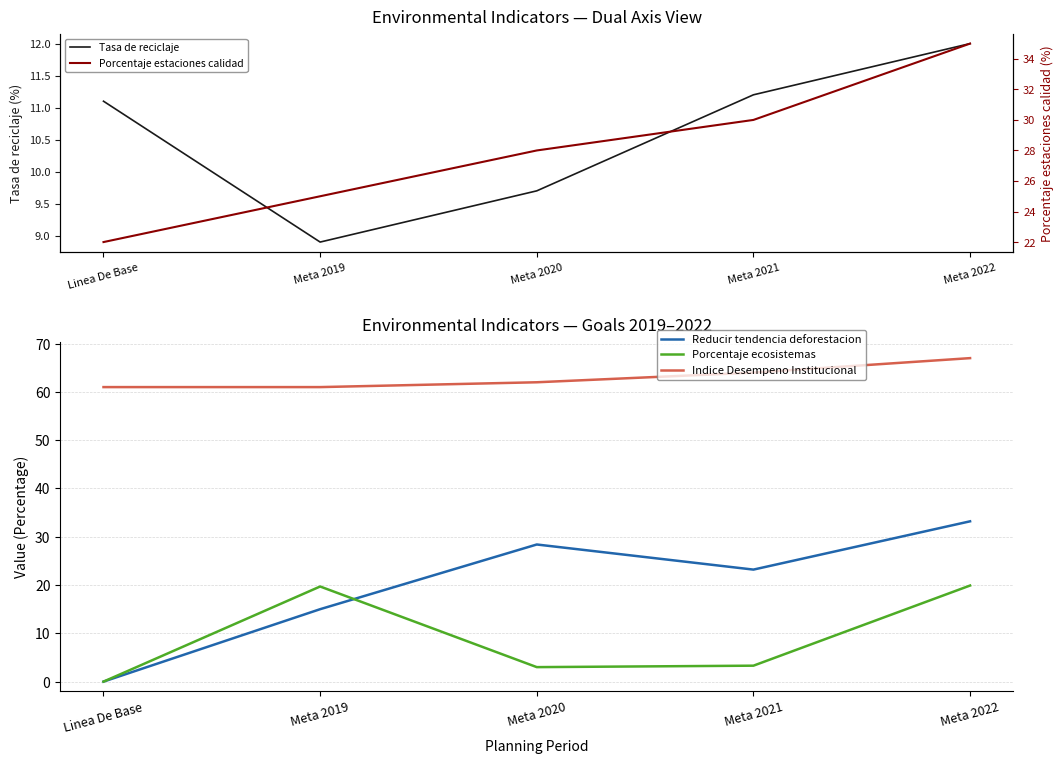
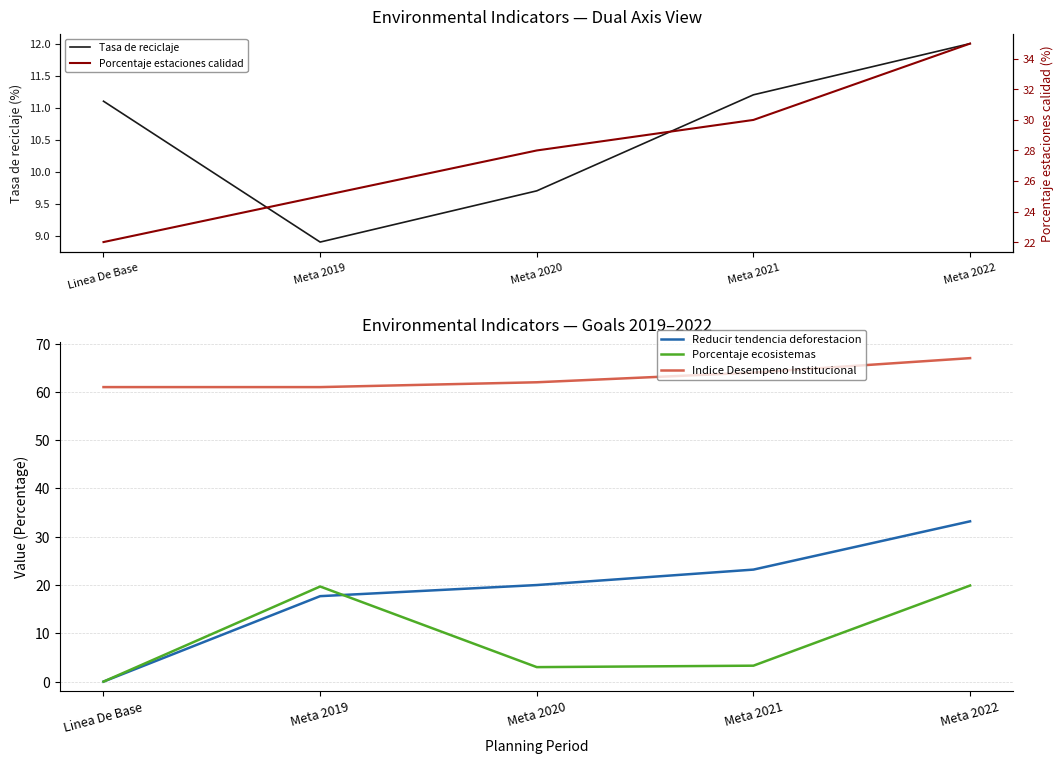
  {
    "Environmental Indicators — Goals 2019–2022": {
      "Reducir tendencia deforestacion": {
-       "Meta 2019": 15,
-       "Meta 2020": 28,
+       "Meta 2019": 18,
+       "Meta 2020": 20,
        "Meta 2021": 23,
        "Meta 2022": 33
      },
      "Porcentaje ecosistemas": {
        "Meta 2019": 20,
        "Meta 2020": 3,
        "Meta 2021": 3,
        "Meta 2022": 20
      },
      "Indice Desempeno Institucional": {
        "Linea De Base": 61,
        "Meta 2019": 61,
        "Meta 2020": 62,
        "Meta 2022": 67
      }
    }
  }
